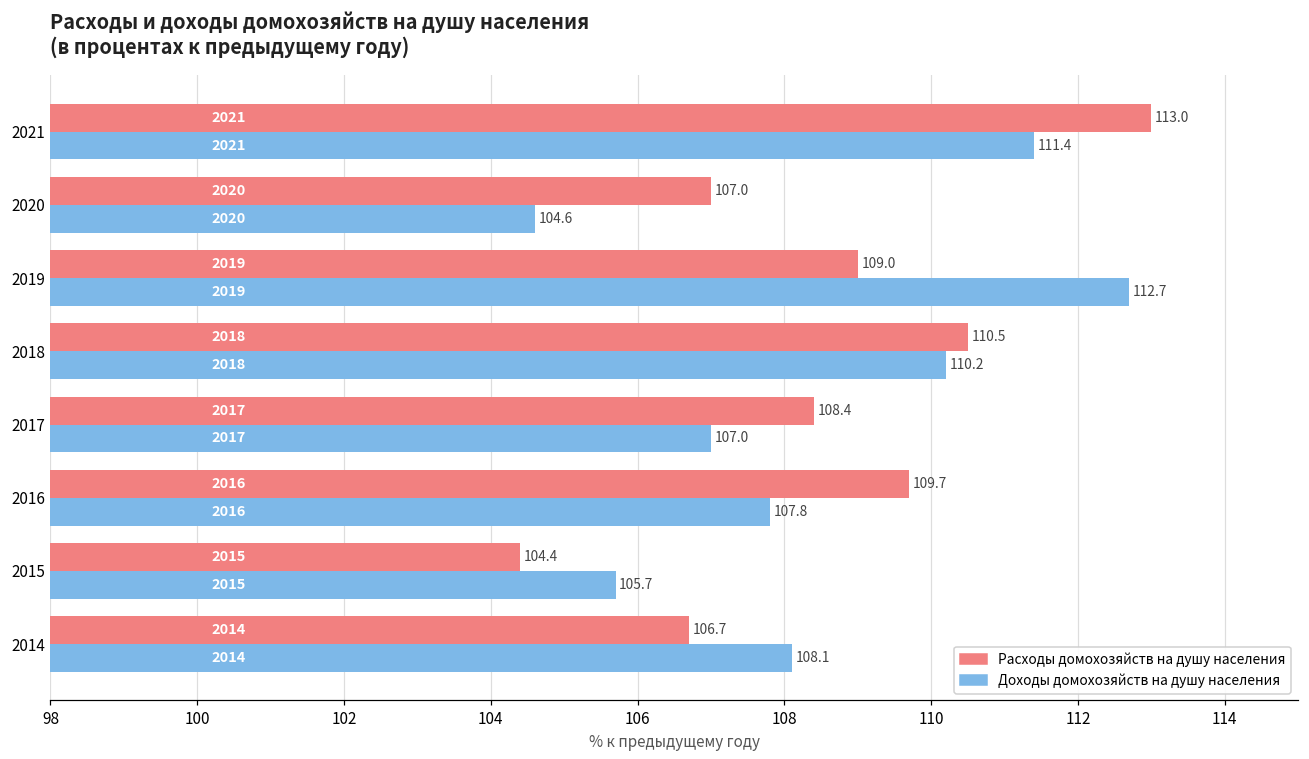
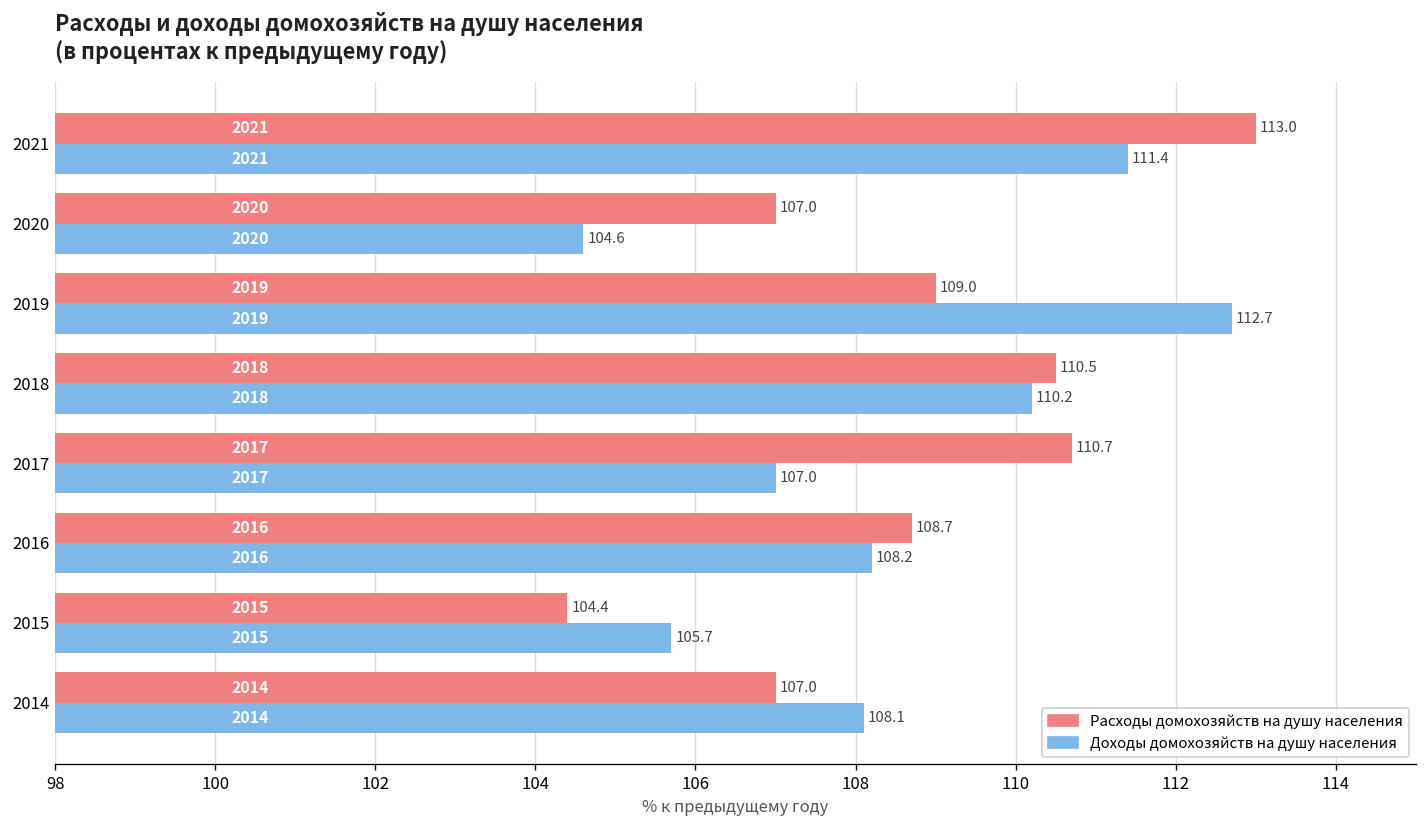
  {
    "Расходы домохозяйств на душу населения": {
      "2021": 113.0,
      "2020": 107.0,
      "2019": 109.0,
      "2018": 110.5,
-     "2017": 108.4,
-     "2016": 109.7,
+     "2017": 110.7,
+     "2016": 108.7,
      "2015": 104.4,
-     "2014": 106.7
+     "2014": 107.0
    },
    "Доходы домохозяйств на душу населения": {
      "2021": 111.4,
      "2020": 104.6,
      "2019": 112.7,
      "2018": 110.2,
      "2017": 107.0,
-     "2016": 107.8,
+     "2016": 108.2,
      "2015": 105.7,
      "2014": 108.1
    }
  }
